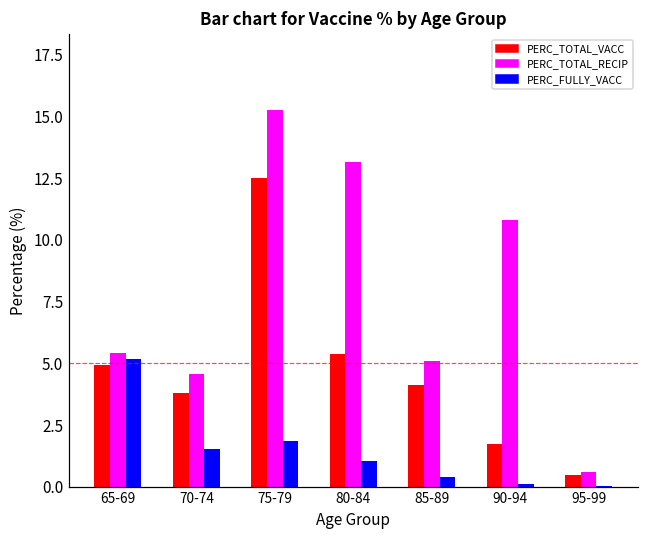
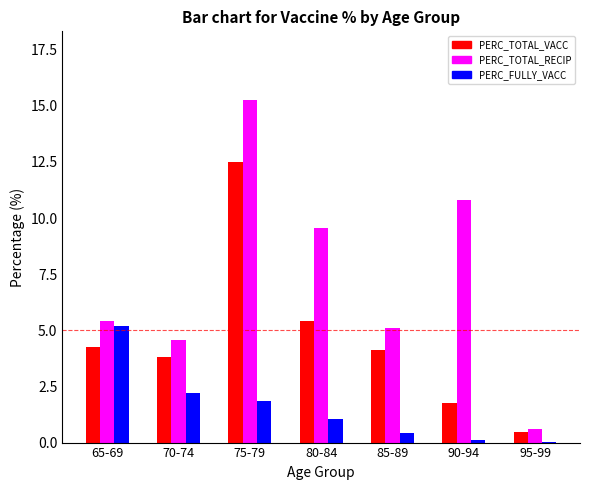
  {
    "PERC_TOTAL_VACC": {
-     "65-69": 4.9,
+     "65-69": 4.2,
      "70-74": 3.8,
      "75-79": 12.5,
      "80-84": 5.4,
      "85-89": 4.1,
      "90-94": 1.8,
      "95-99": 0.5
    },
    "PERC_TOTAL_RECIP": {
      "65-69": 5.4,
      "70-74": 4.6,
      "75-79": 15.3,
-     "80-84": 13.1,
+     "80-84": 9.5,
      "85-89": 5.1,
      "90-94": 10.8,
      "95-99": 0.6
    },
    "PERC_FULLY_VACC": {
      "65-69": 5.2,
-     "70-74": 1.5,
+     "70-74": 2.2,
      "75-79": 1.9,
      "80-84": 1.0,
      "85-89": 0.4,
      "90-94": 0.1
    }
  }
